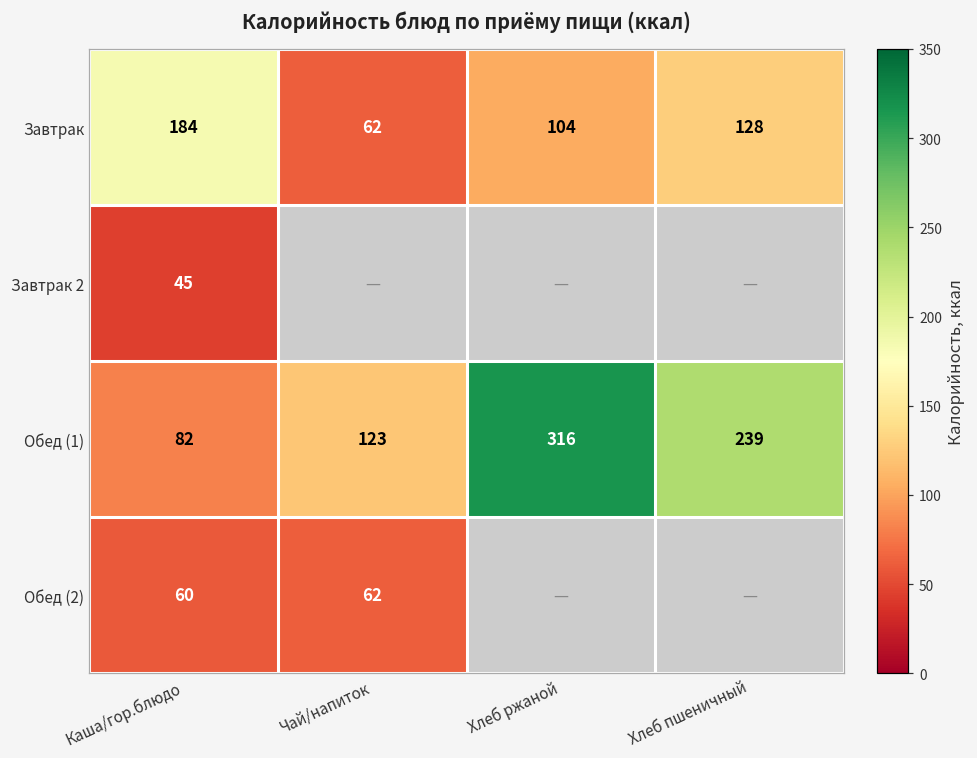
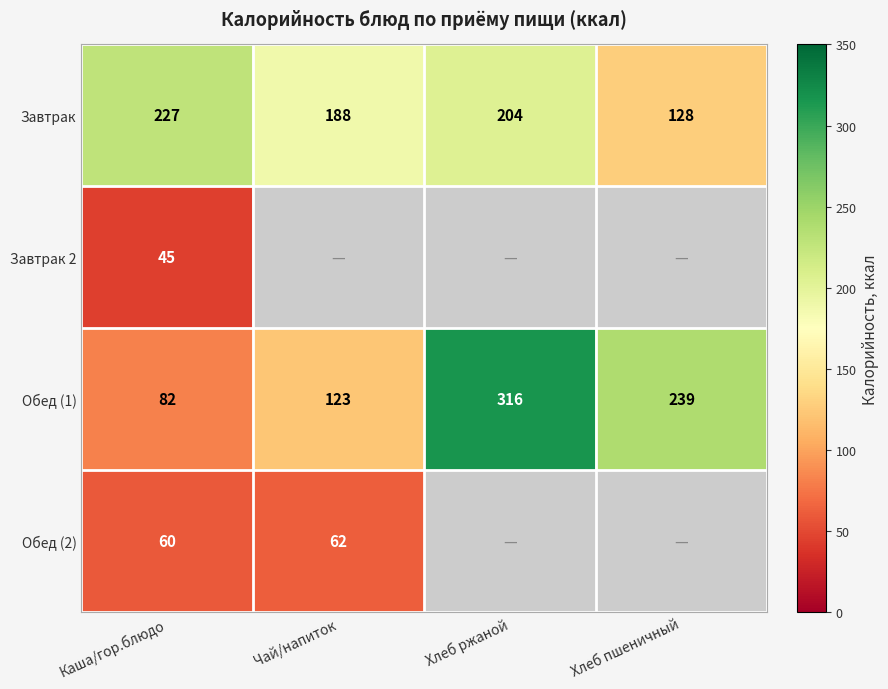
  {
    "Завтрак": {
-     "Каша/гор.блюдо": 184,
-     "Чай/напиток": 62,
-     "Хлеб ржаной": 104,
+     "Каша/гор.блюдо": 227,
+     "Чай/напиток": 188,
+     "Хлеб ржаной": 204,
      "Хлеб пшеничный": 128
    },
    "Завтрак 2": {
      "Каша/гор.блюдо": 45
    },
    "Обед (1)": {
      "Каша/гор.блюдо": 82,
      "Чай/напиток": 123,
      "Хлеб ржаной": 316,
      "Хлеб пшеничный": 239
    },
    "Обед (2)": {
      "Каша/гор.блюдо": 60,
      "Чай/напиток": 62
    }
  }
